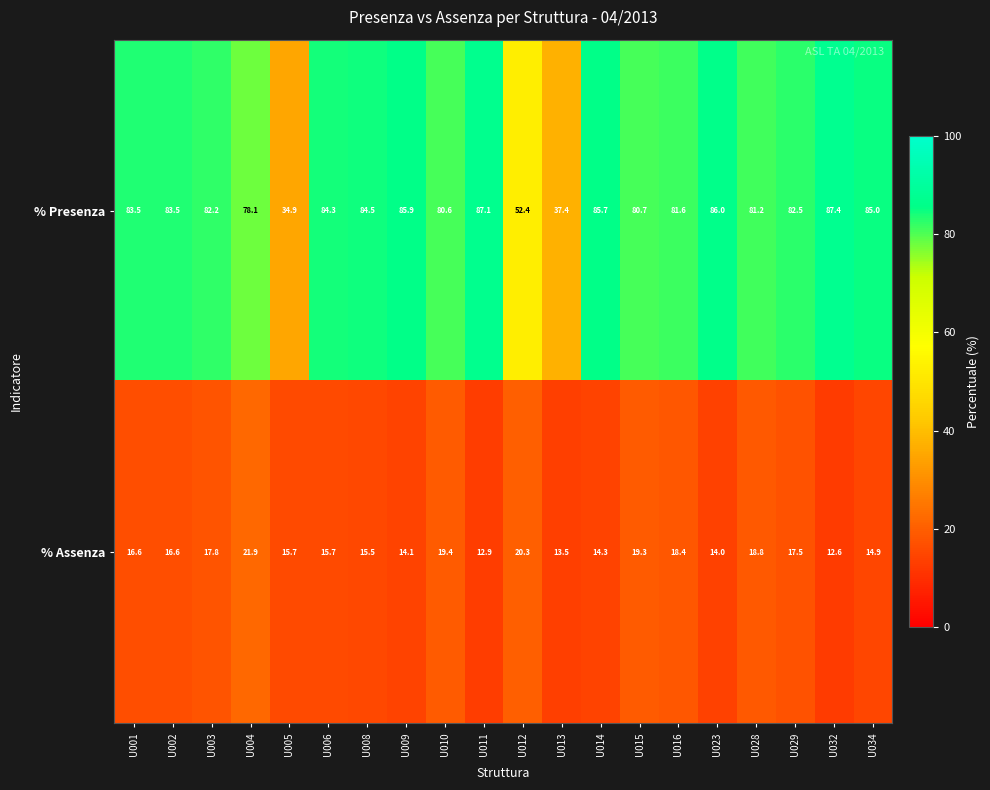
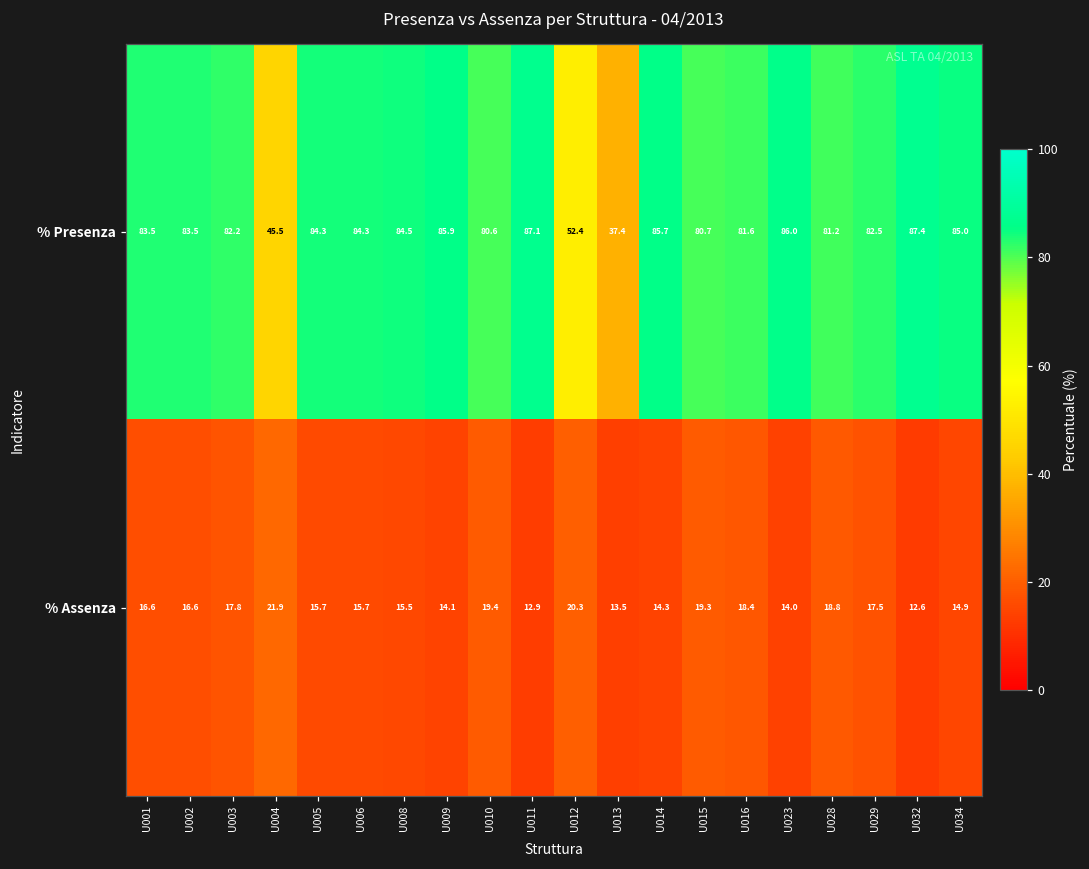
  {
    "% Presenza": {
      "U001": 83.5,
      "U002": 83.5,
      "U003": 82.2,
-     "U004": 78.1,
-     "U005": 34.9,
+     "U004": 45.5,
+     "U005": 84.3,
      "U006": 84.3,
      "U008": 84.5,
      "U009": 85.9,
      "U010": 80.6,
      "U011": 87.1,
      "U012": 52.4,
      "U013": 37.4,
      "U014": 85.7,
      "U015": 80.7,
      "U016": 81.6,
      "U023": 86.0,
      "U028": 81.2,
      "U029": 82.5,
      "U034": 85.0
    },
    "% Assenza": {
      "U001": 16.6,
      "U002": 16.6,
      "U003": 17.8,
      "U004": 21.9,
      "U005": 15.7,
      "U006": 15.7,
      "U008": 15.5,
      "U009": 14.1,
      "U010": 19.4,
      "U011": 12.9,
      "U012": 20.3,
      "U013": 13.5,
      "U014": 14.3,
      "U015": 19.3,
      "U016": 18.4,
      "U023": 14.0,
      "U028": 18.8,
      "U029": 17.5,
      "U032": 12.6,
      "U034": 14.9
    }
  }
